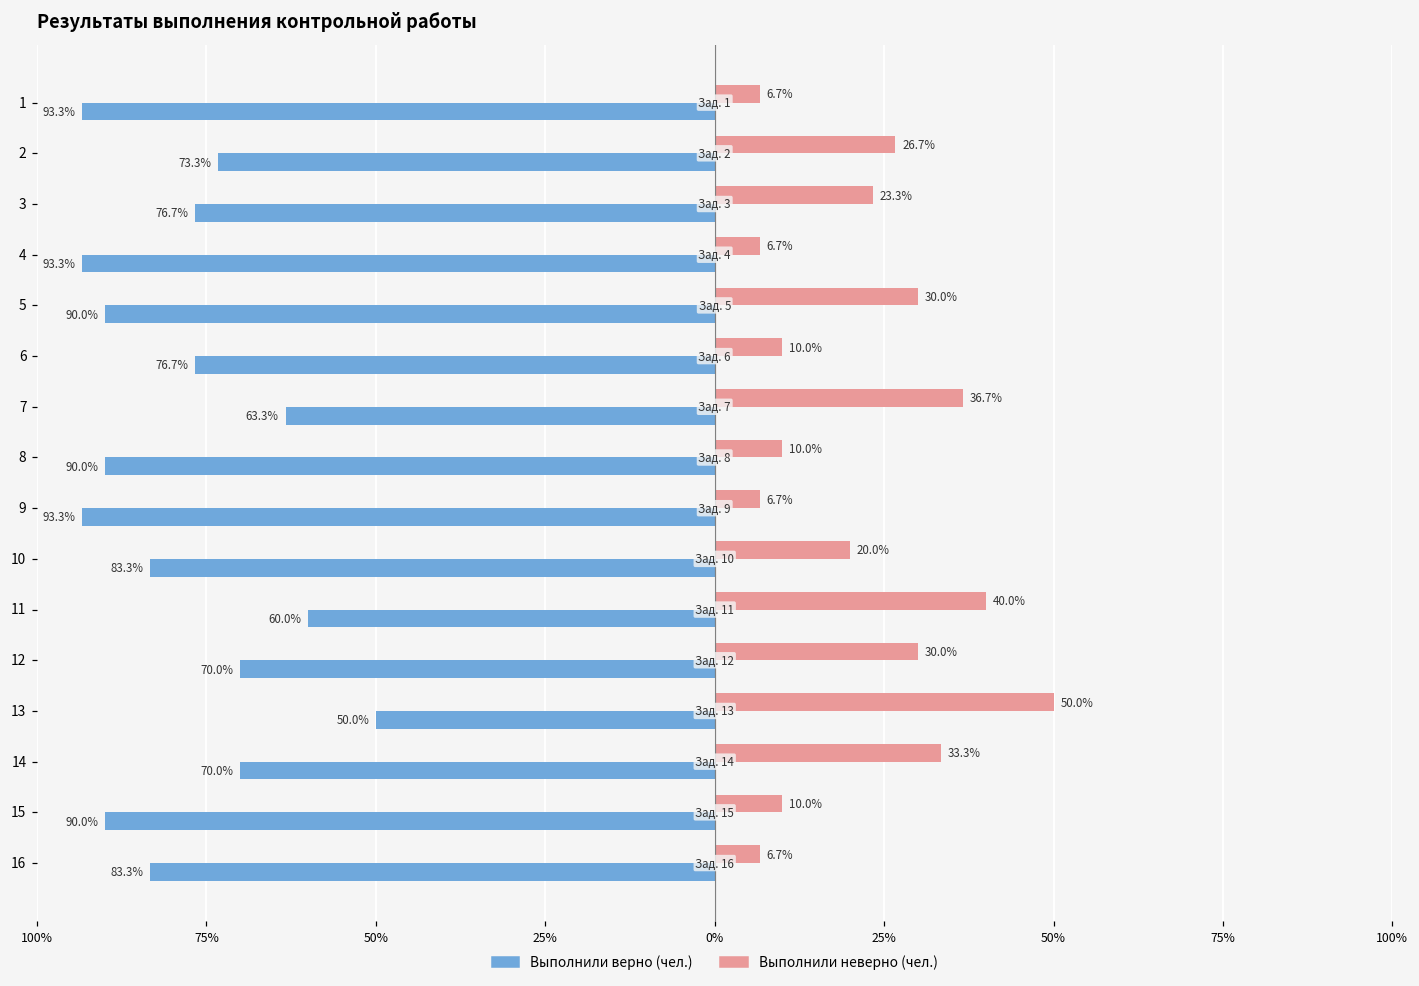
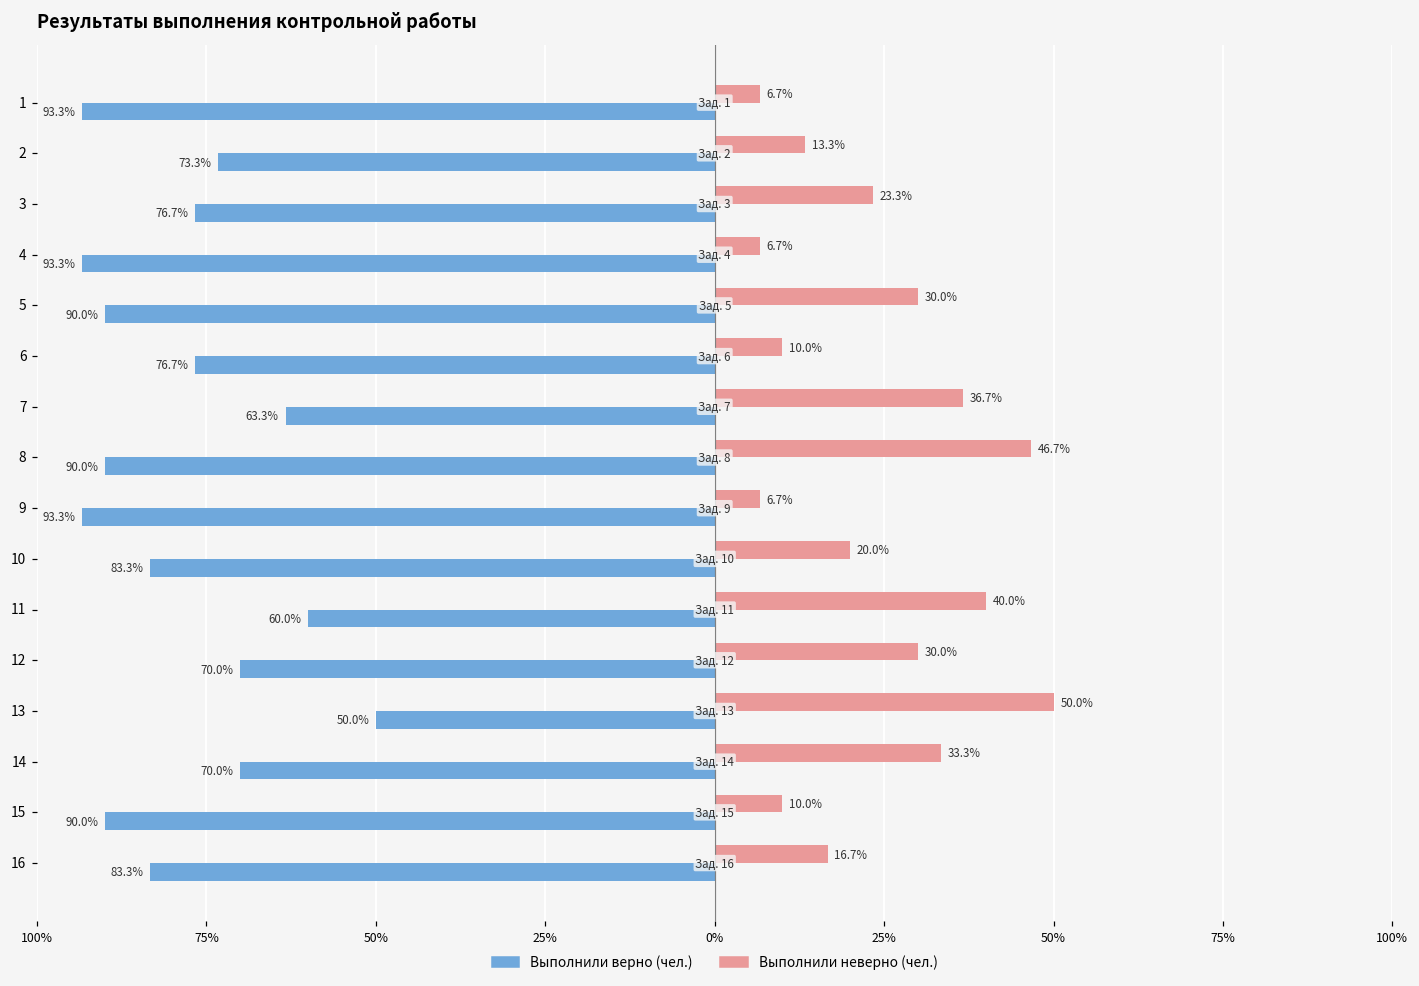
  {
    "Выполнили неверно (чел.)": {
      "1": "6.7%",
-     "2": "26.7%",
+     "2": "13.3%",
      "3": "23.3%",
      "4": "6.7%",
      "5": "30.0%",
      "6": "10.0%",
      "7": "36.7%",
-     "8": "10.0%",
+     "8": "46.7%",
      "9": "6.7%",
      "10": "20.0%",
      "11": "40.0%",
      "12": "30.0%",
      "13": "50.0%",
      "14": "33.3%",
      "15": "10.0%",
-     "16": "6.7%"
+     "16": "16.7%"
    }
  }
